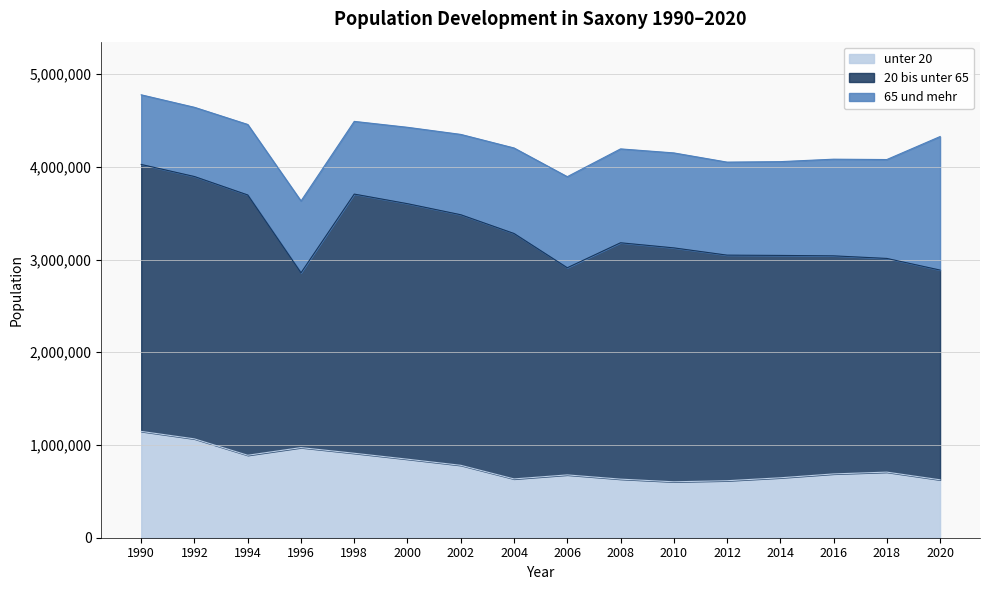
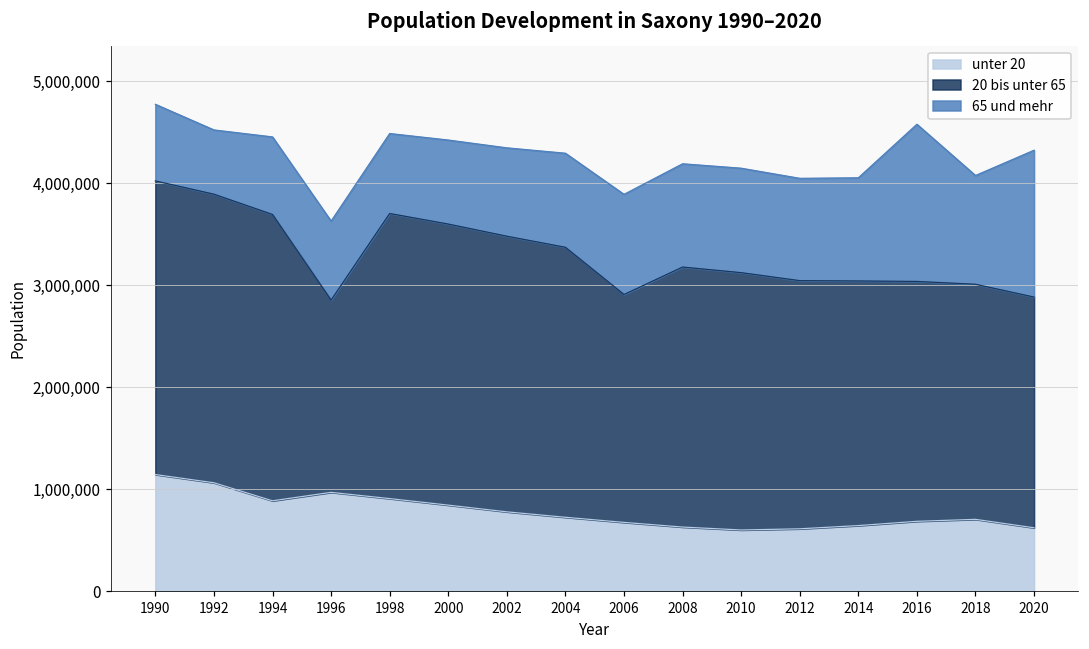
  {
    "unter 20": {
      "1990": "1,100,000",
      "1992": "1,100,000",
      "1994": "900,000",
      "1996": "1,000,000",
      "1998": "900,000",
      "2000": "800,000",
      "2002": "800,000",
-     "2004": "600,000",
+     "2004": "700,000",
      "2006": "700,000",
      "2008": "600,000",
      "2010": "600,000",
      "2012": "600,000",
      "2014": "600,000",
      "2016": "700,000",
      "2018": "700,000",
      "2020": "600,000"
    },
    "20 bis unter 65": {
      "1990": "2,900,000",
      "1992": "2,800,000",
      "1994": "2,800,000",
      "1996": "1,900,000",
      "1998": "2,800,000",
      "2000": "2,800,000",
      "2002": "2,700,000",
      "2004": "2,600,000",
      "2006": "2,200,000",
      "2008": "2,500,000",
      "2010": "2,500,000",
      "2012": "2,400,000",
      "2014": "2,400,000",
      "2016": "2,400,000",
      "2018": "2,300,000",
      "2020": "2,300,000"
    },
    "65 und mehr": {
      "1990": "800,000",
-     "1992": "700,000",
+     "1992": "600,000",
      "1994": "800,000",
      "1996": "800,000",
      "1998": "800,000",
      "2000": "800,000",
      "2002": "900,000",
      "2004": "900,000",
      "2006": "1,000,000",
      "2008": "1,000,000",
      "2010": "1,000,000",
      "2012": "1,000,000",
      "2014": "1,000,000",
-     "2016": "1,000,000",
+     "2016": "1,500,000",
      "2018": "1,100,000",
      "2020": "1,400,000"
    }
  }
